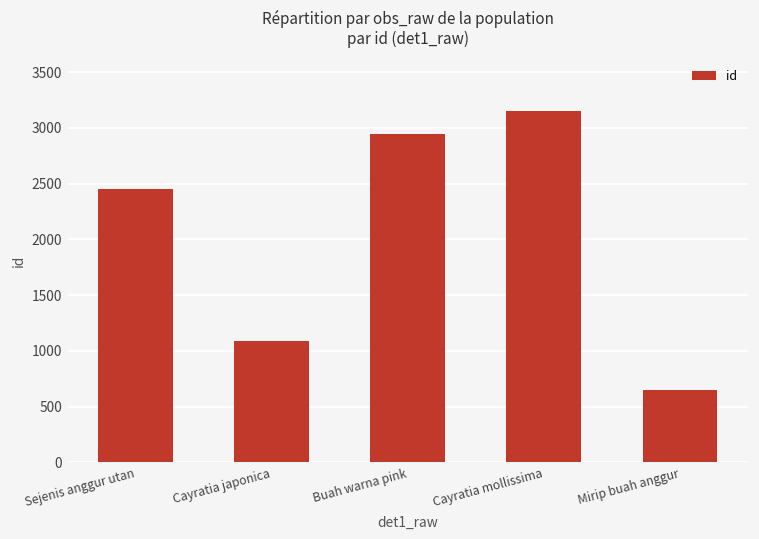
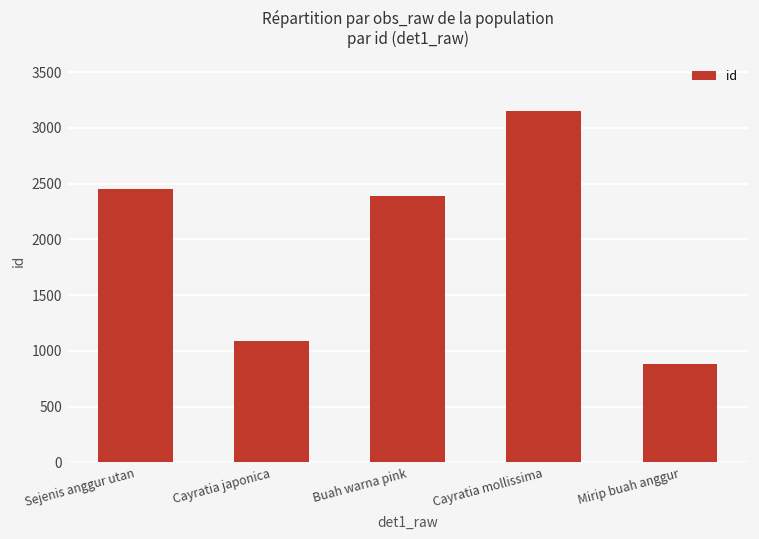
  {
    "Sejenis anggur utan": 2450,
    "Cayratia japonica": 1080,
-   "Buah warna pink": 2950,
+   "Buah warna pink": 2390,
    "Cayratia mollissima": 3150,
-   "Mirip buah anggur": 650
+   "Mirip buah anggur": 880
  }
